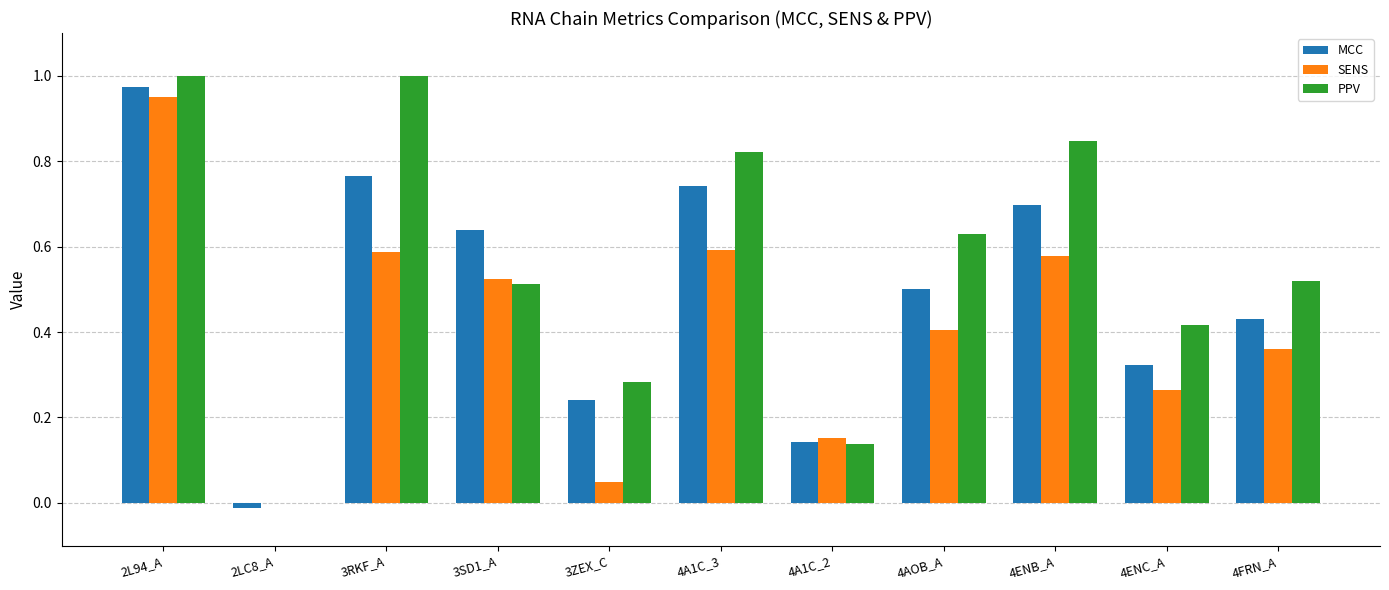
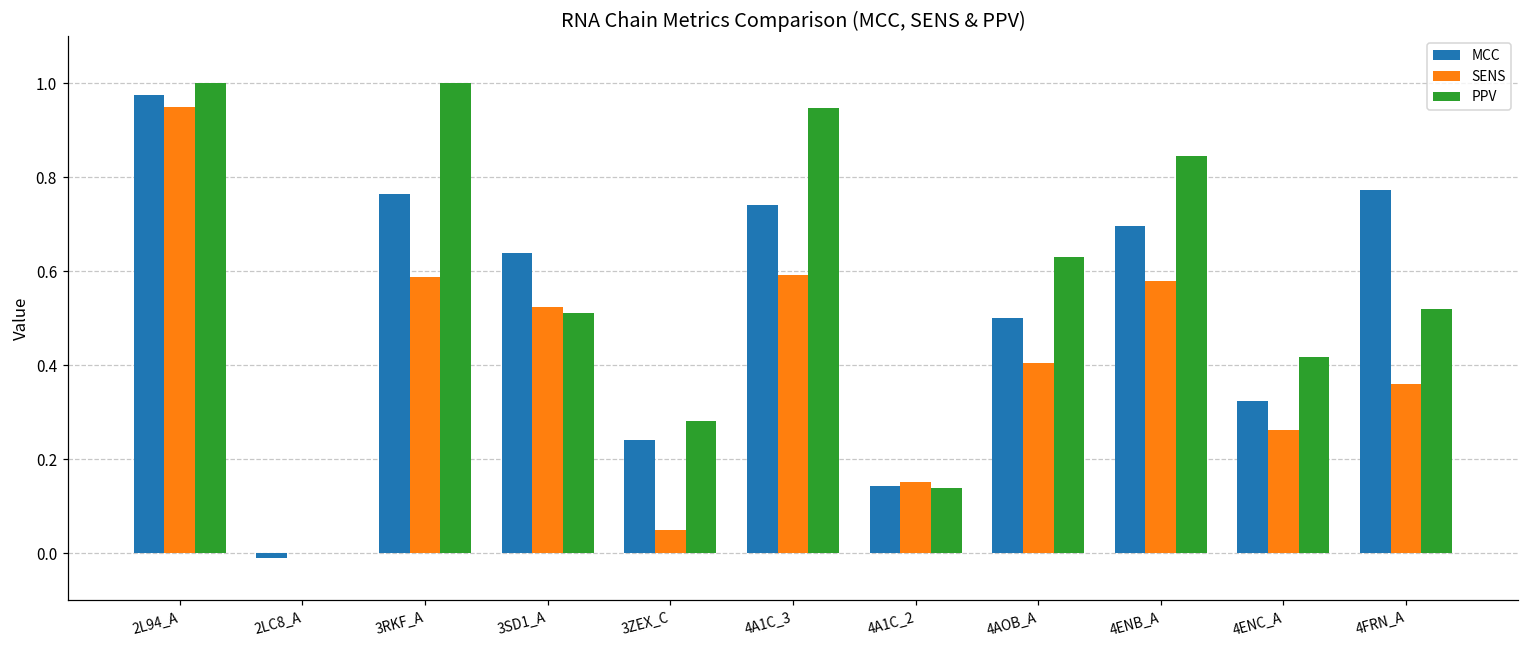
  {
    "MCC": {
      "2L94_A": 0.97,
      "2LC8_A": -0.01,
      "3RKF_A": 0.76,
      "3SD1_A": 0.64,
      "3ZEX_C": 0.24,
      "4A1C_3": 0.74,
      "4A1C_2": 0.14,
      "4AOB_A": 0.50,
      "4ENB_A": 0.70,
      "4ENC_A": 0.32,
-     "4FRN_A": 0.43
+     "4FRN_A": 0.77
    },
    "SENS": {
      "2L94_A": 0.95,
      "2LC8_A": 0.00,
      "3RKF_A": 0.59,
      "3SD1_A": 0.52,
      "3ZEX_C": 0.05,
      "4A1C_3": 0.59,
      "4A1C_2": 0.15,
      "4AOB_A": 0.40,
      "4ENB_A": 0.58,
      "4ENC_A": 0.26,
      "4FRN_A": 0.36
    },
    "PPV": {
      "2L94_A": 1.00,
      "2LC8_A": 0.00,
      "3RKF_A": 1.00,
      "3SD1_A": 0.51,
      "3ZEX_C": 0.28,
-     "4A1C_3": 0.82,
+     "4A1C_3": 0.95,
      "4A1C_2": 0.14,
      "4AOB_A": 0.63,
      "4ENB_A": 0.85,
      "4ENC_A": 0.42,
      "4FRN_A": 0.52
    }
  }
